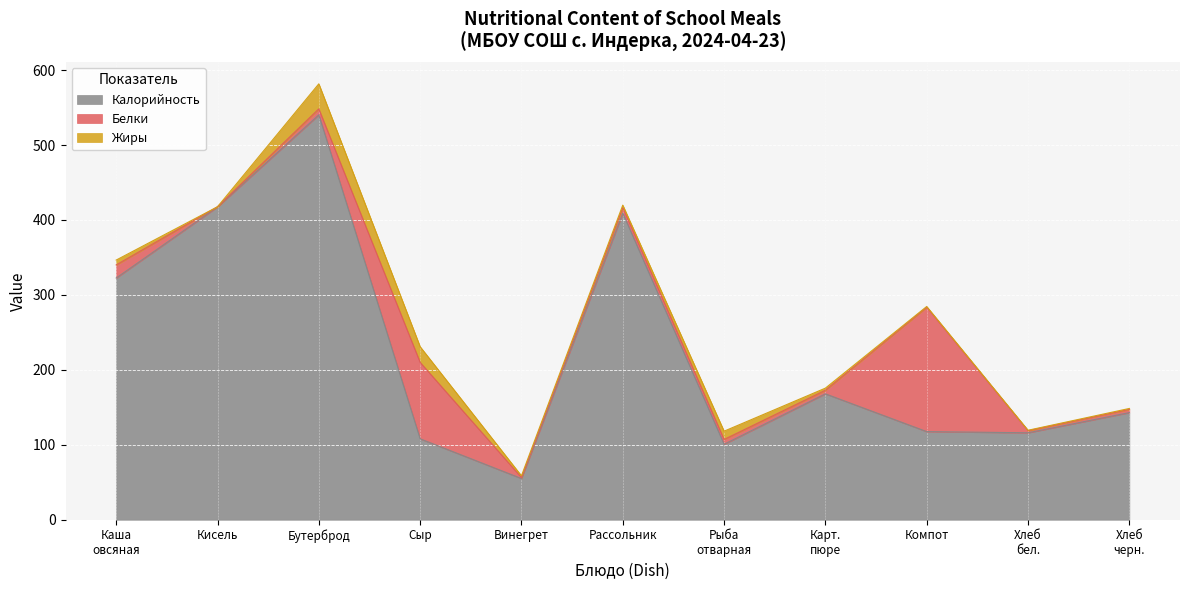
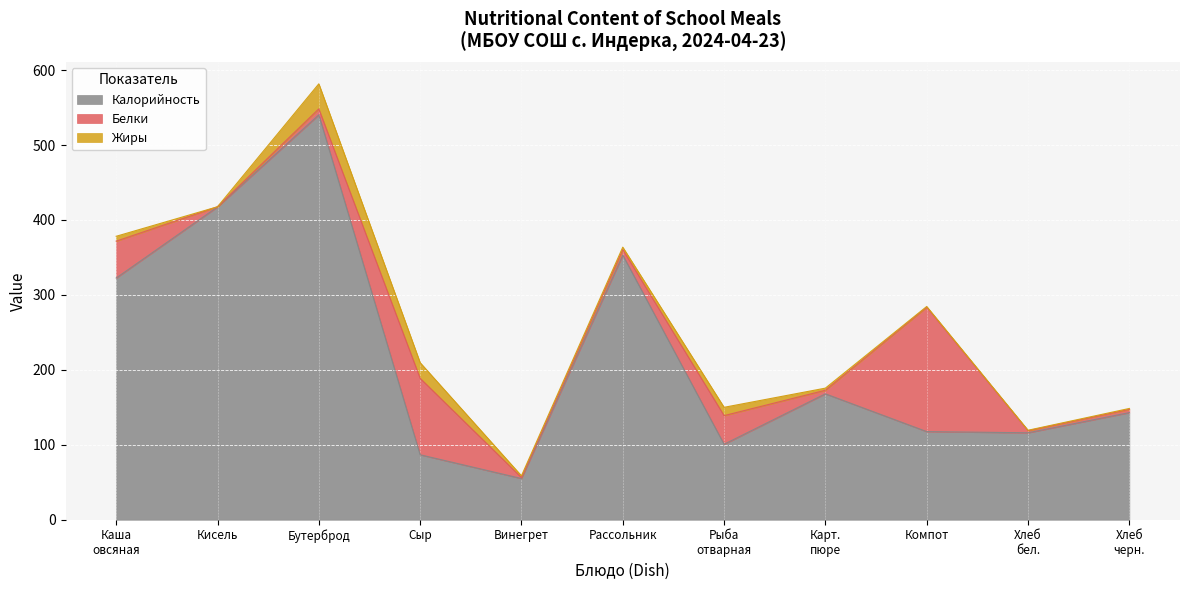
  {
    "Калорийность": {
      "Каша овсяная": 320,
      "Бутерброд": 540,
-     "Сыр": 110,
-     "Рассольник": 410,
+     "Сыр": 90,
+     "Рассольник": 350,
      "Рыба отварная": 100,
      "Карт. пюре": 170,
      "Компот": 120,
      "Хлеб черн.": 140
    },
    "Белки": {
-     "Каша овсяная": 20,
+     "Каша овсяная": 50,
      "Бутерброд": 10,
      "Сыр": 100,
-     "Рыба отварная": 10
+     "Рыба отварная": 40
    },
    "Жиры": {
      "Каша овсяная": 10,
      "Бутерброд": 30,
      "Сыр": 20,
      "Рыба отварная": 10
    }
  }
